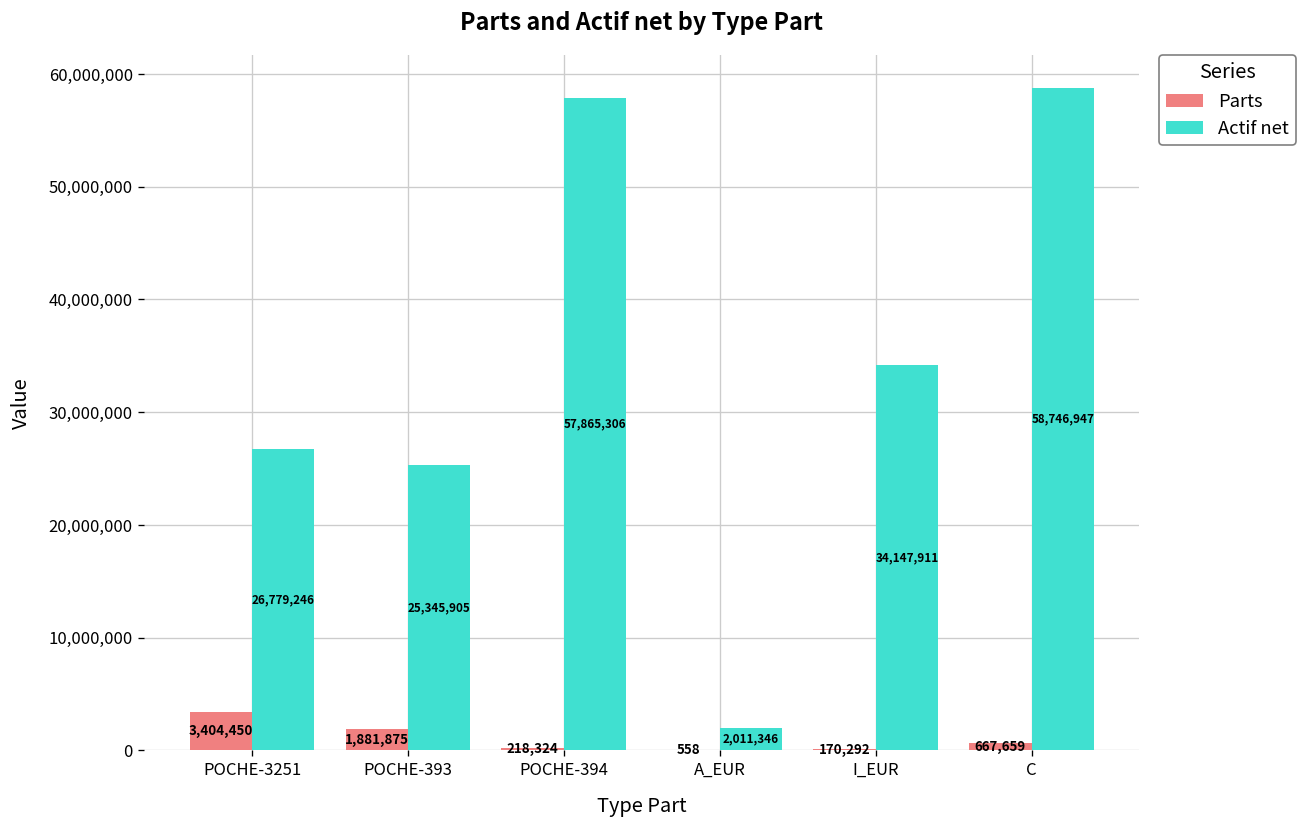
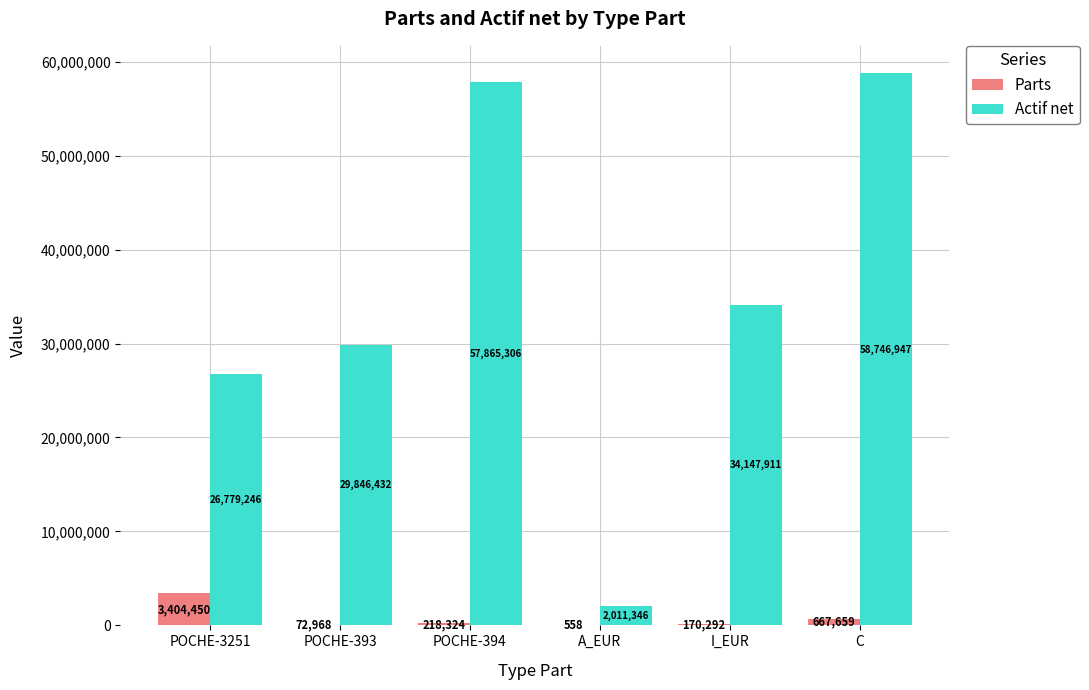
  {
    "Parts": {
      "POCHE-3251": "3,404,450",
-     "POCHE-393": "1,881,875",
+     "POCHE-393": "72,968",
      "POCHE-394": "218,324",
      "A_EUR": "558",
      "I_EUR": "170,292",
      "C": "667,659"
    },
    "Actif net": {
      "POCHE-3251": "26,779,246",
-     "POCHE-393": "25,345,905",
+     "POCHE-393": "29,846,432",
      "POCHE-394": "57,865,306",
      "A_EUR": "2,011,346",
      "I_EUR": "34,147,911",
      "C": "58,746,947"
    }
  }
